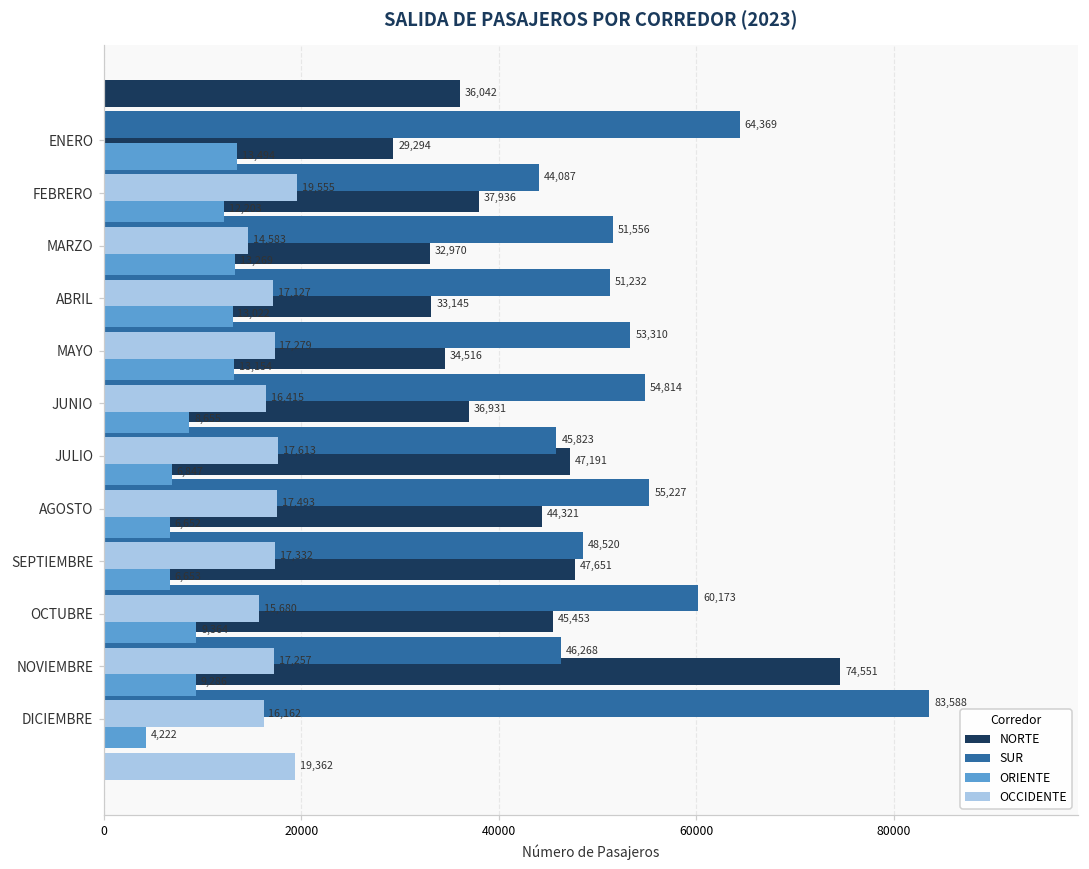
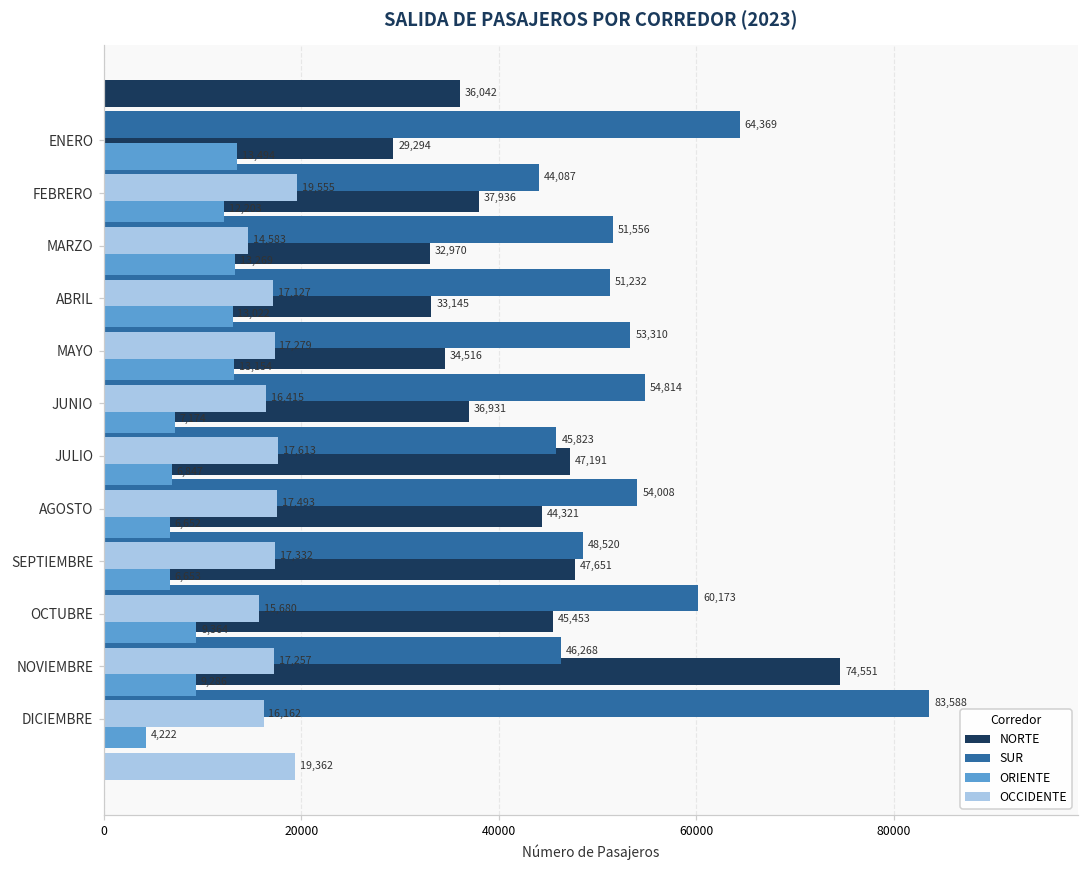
  {
    "SUR": {
      "ENERO": "64,369",
      "FEBRERO": "44,087",
      "MARZO": "51,556",
      "ABRIL": "51,232",
      "MAYO": "53,310",
      "JUNIO": "54,814",
      "JULIO": "45,823",
-     "AGOSTO": "55,227",
+     "AGOSTO": "54,008",
      "SEPTIEMBRE": "48,520",
      "OCTUBRE": "60,173",
      "NOVIEMBRE": "46,268",
      "DICIEMBRE": "83,588"
    },
    "ORIENTE": {
-     "JUNIO": "9000"
+     "JUNIO": "7000"
    }
  }
